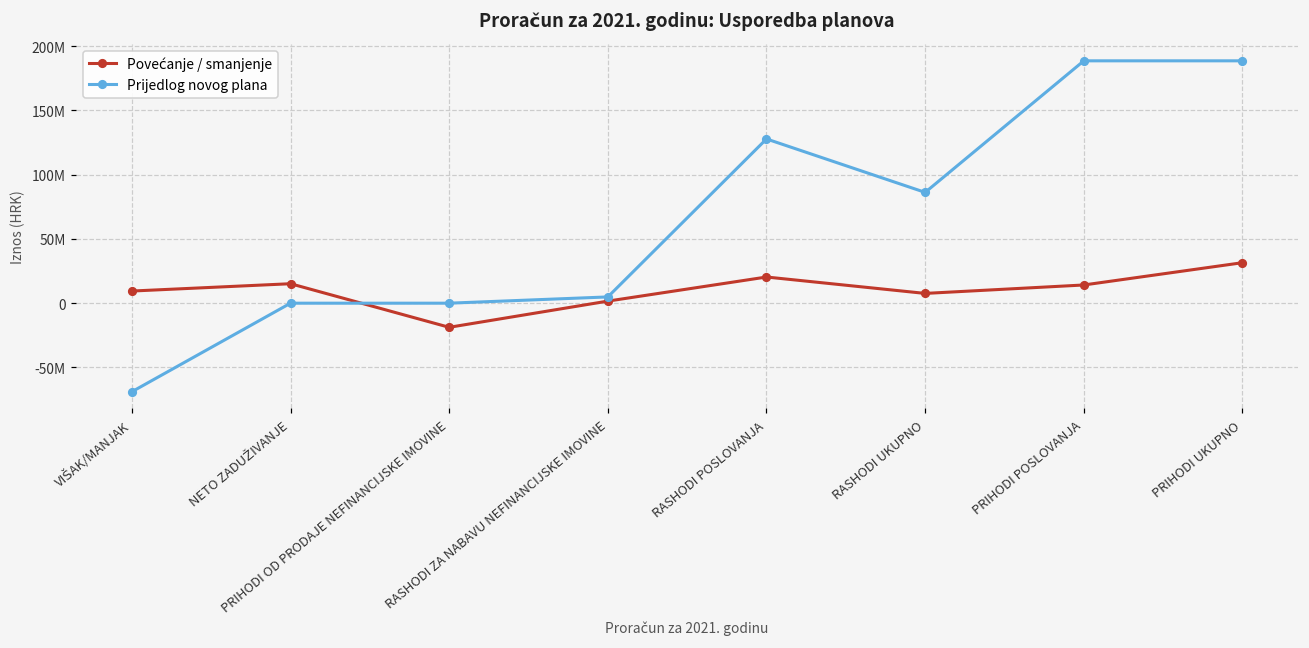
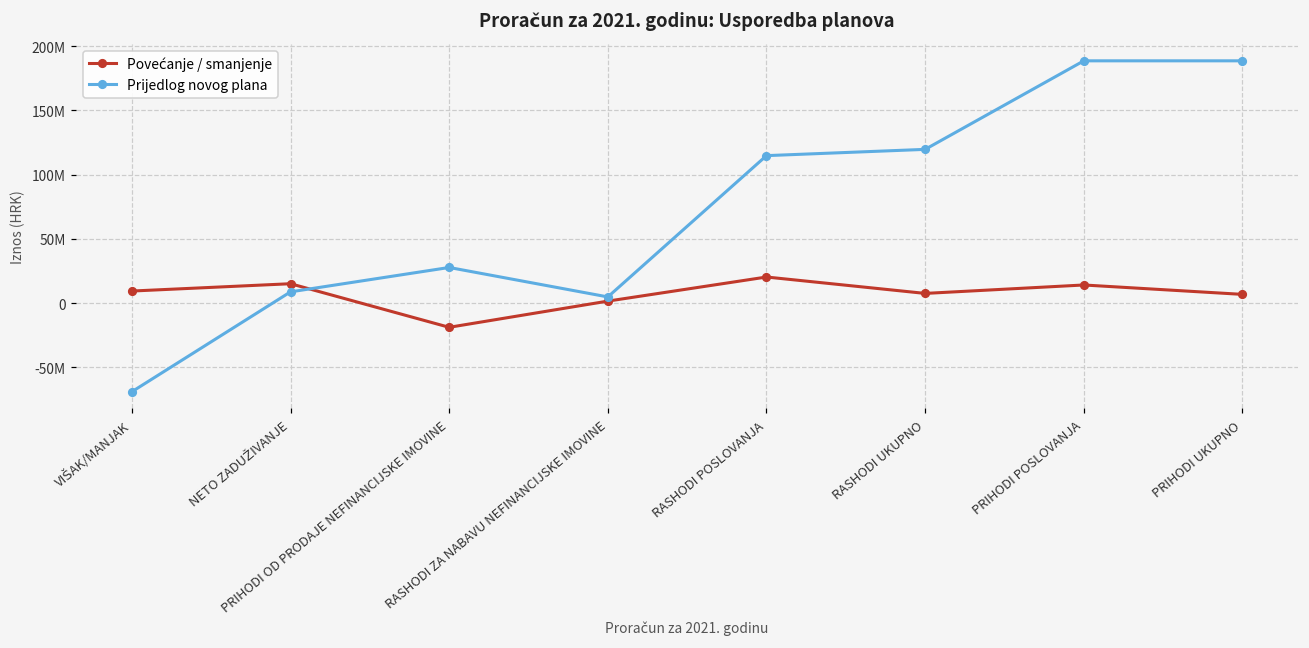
  {
    "Povećanje / smanjenje": {
      "VIŠAK/MANJAK": 9000000,
      "NETO ZADUŽIVANJE": 15000000,
      "PRIHODI OD PRODAJE NEFINANCIJSKE IMOVINE": -19000000,
      "RASHODI ZA NABAVU NEFINANCIJSKE IMOVINE": 2000000,
      "RASHODI POSLOVANJA": 20000000,
      "RASHODI UKUPNO": 8000000,
      "PRIHODI POSLOVANJA": 14000000,
-     "PRIHODI UKUPNO": 32000000
+     "PRIHODI UKUPNO": 7000000
    },
    "Prijedlog novog plana": {
      "VIŠAK/MANJAK": -69000000,
-     "NETO ZADUŽIVANJE": 0,
-     "PRIHODI OD PRODAJE NEFINANCIJSKE IMOVINE": 0,
+     "NETO ZADUŽIVANJE": 9000000,
+     "PRIHODI OD PRODAJE NEFINANCIJSKE IMOVINE": 28000000,
      "RASHODI ZA NABAVU NEFINANCIJSKE IMOVINE": 5000000,
-     "RASHODI POSLOVANJA": 128000000,
-     "RASHODI UKUPNO": 86000000,
+     "RASHODI POSLOVANJA": 115000000,
+     "RASHODI UKUPNO": 120000000,
      "PRIHODI POSLOVANJA": 189000000,
      "PRIHODI UKUPNO": 189000000
    }
  }
